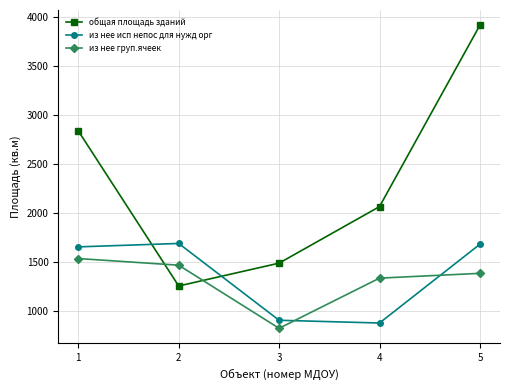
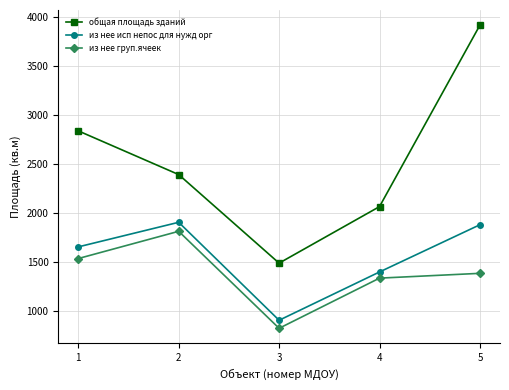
  {
    "общая площадь зданий": {
      "1": 2800,
-     "2": 1300,
+     "2": 2400,
      "3": 1500,
      "4": 2100,
      "5": 3900
    },
    "из нее исп непос для нужд орг": {
      "1": 1700,
-     "2": 1700,
+     "2": 1900,
      "3": 900,
-     "4": 900,
-     "5": 1700
+     "4": 1400,
+     "5": 1900
    },
    "из нее груп.ячеек": {
      "1": 1500,
-     "2": 1500,
+     "2": 1800,
      "3": 800,
      "4": 1300,
      "5": 1400
    }
  }
